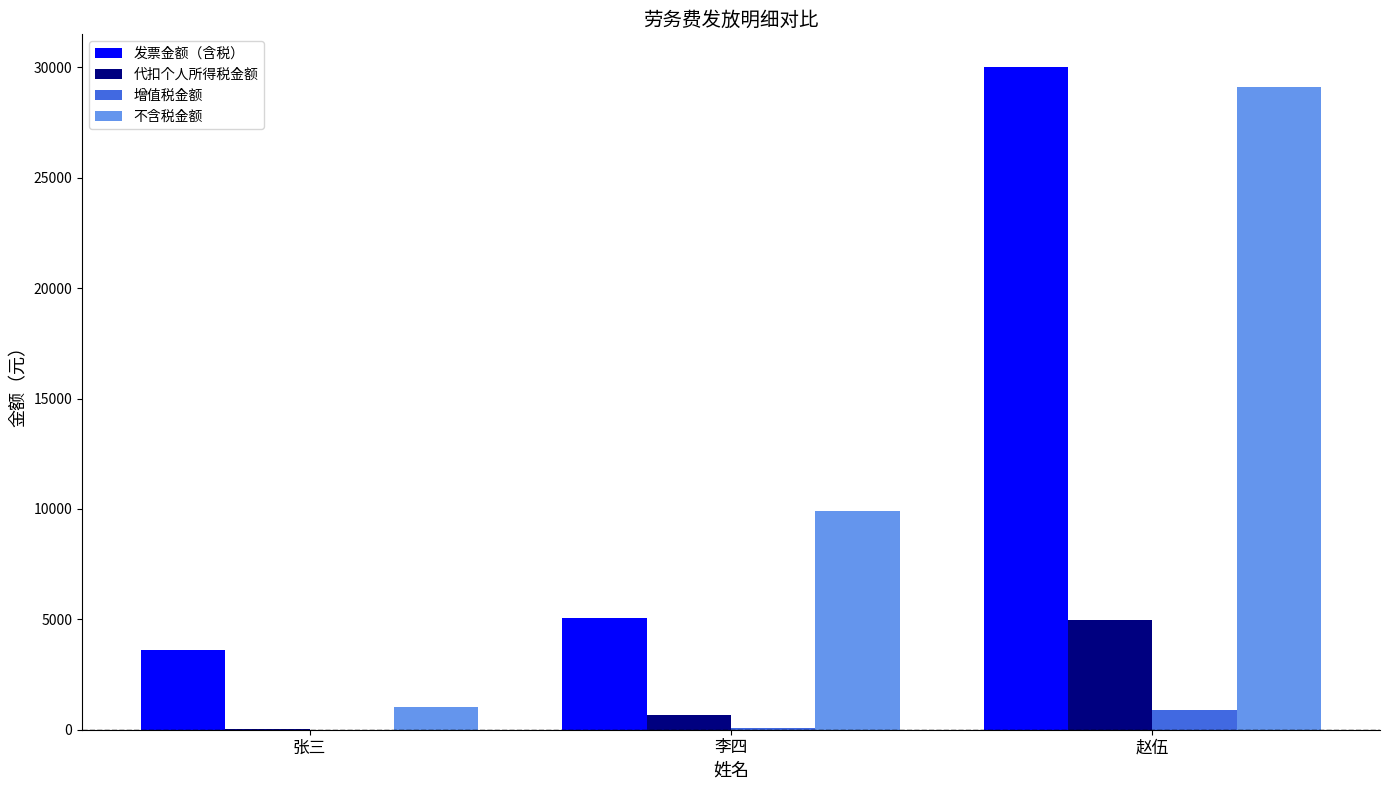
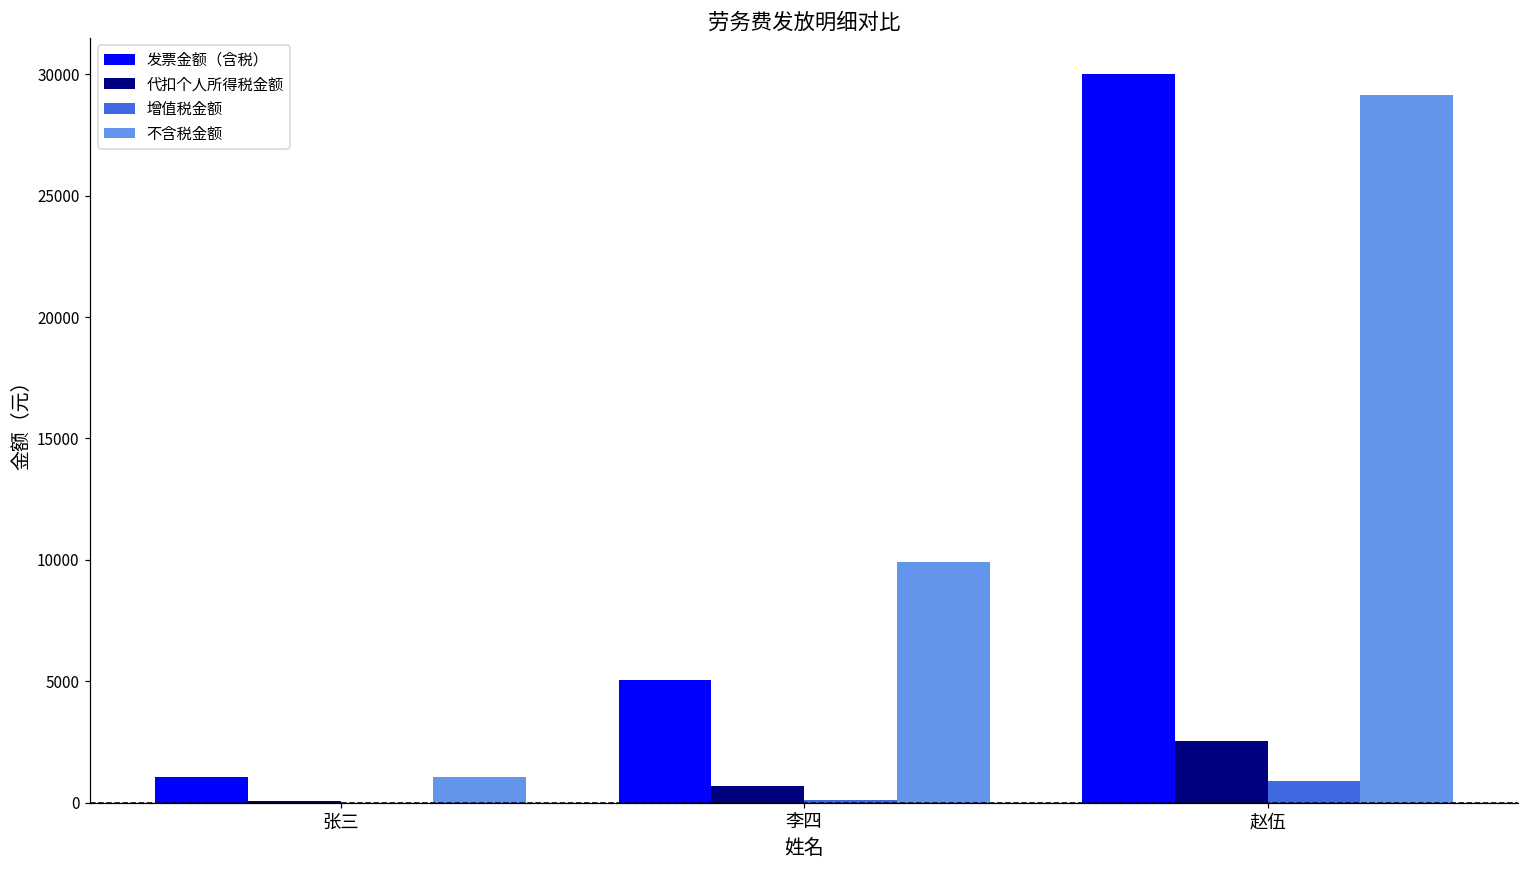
  {
    "发票金额（含税）": {
-     "张三": 3600,
+     "张三": 1100,
      "李四": 5100,
      "赵伍": 30000
    },
    "代扣个人所得税金额": {
      "李四": 700,
-     "赵伍": 5000
+     "赵伍": 2500
    }
  }
